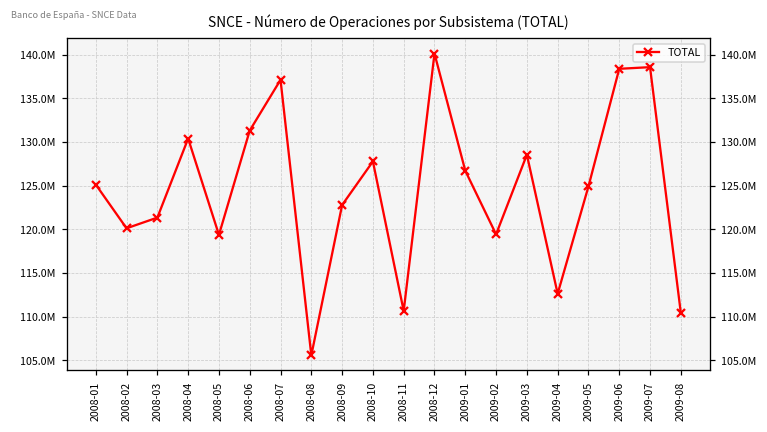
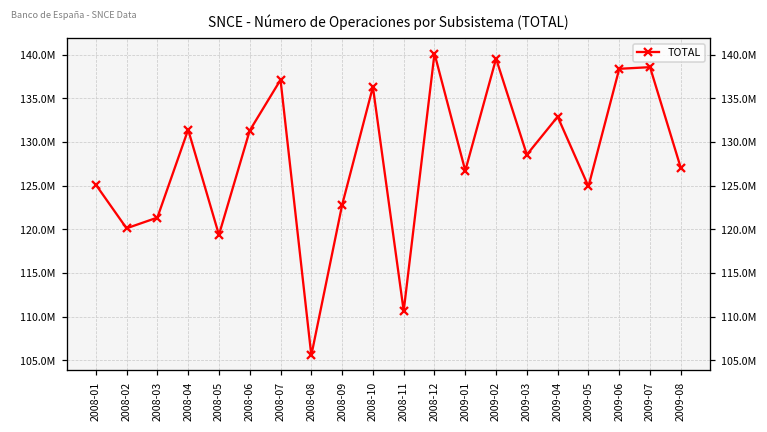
  {
    "2008-01": 125000000,
    "2008-02": 120000000,
    "2008-03": 121000000,
-   "2008-04": 130000000,
+   "2008-04": 131000000,
    "2008-05": 119000000,
    "2008-06": 131000000,
    "2008-07": 137000000,
    "2008-08": 106000000,
    "2008-09": 123000000,
-   "2008-10": 128000000,
+   "2008-10": 136000000,
    "2008-11": 111000000,
    "2008-12": 140000000,
    "2009-01": 127000000,
-   "2009-02": 119000000,
+   "2009-02": 140000000,
    "2009-03": 129000000,
-   "2009-04": 113000000,
+   "2009-04": 133000000,
    "2009-05": 125000000,
    "2009-06": 138000000,
    "2009-07": 139000000,
-   "2009-08": 110000000
+   "2009-08": 127000000
  }
